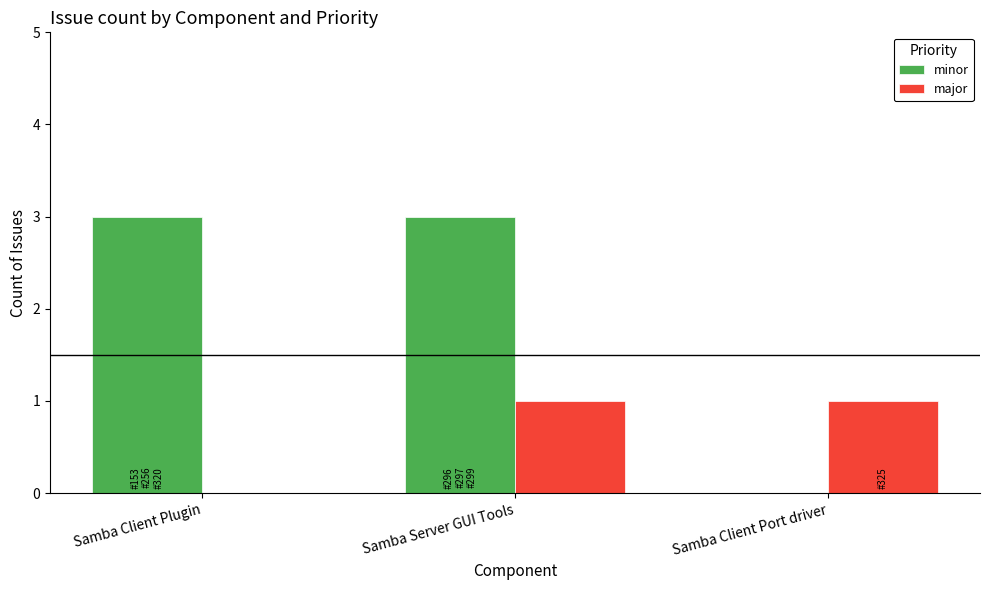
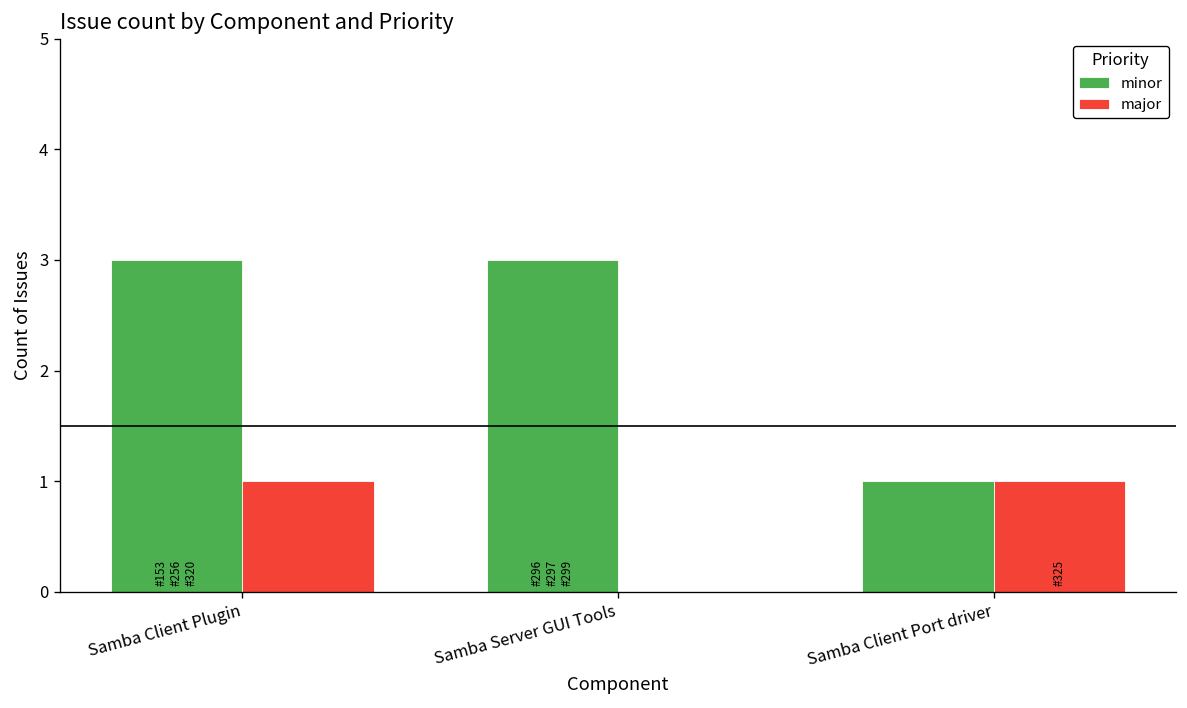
  {
    "minor": {
-     "Samba Client Port driver": 0
+     "Samba Client Port driver": 1
    },
    "major": {
-     "Samba Client Plugin": 0,
-     "Samba Server GUI Tools": 1
+     "Samba Client Plugin": 1,
+     "Samba Server GUI Tools": 0
    }
  }
